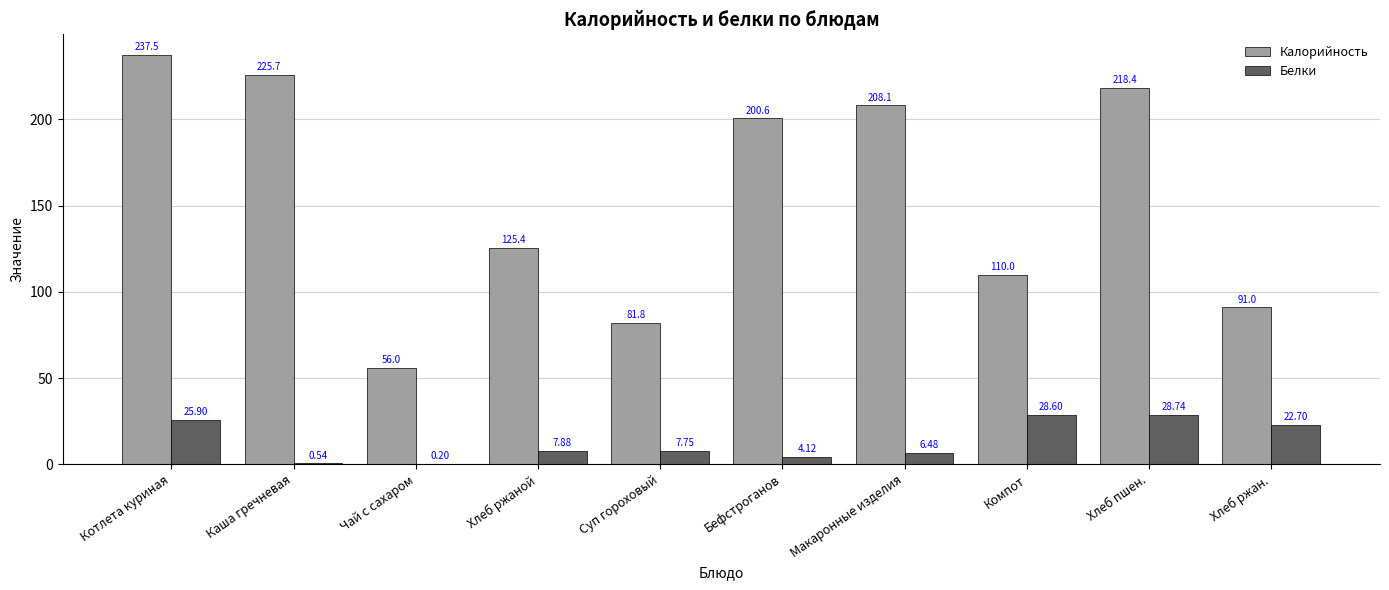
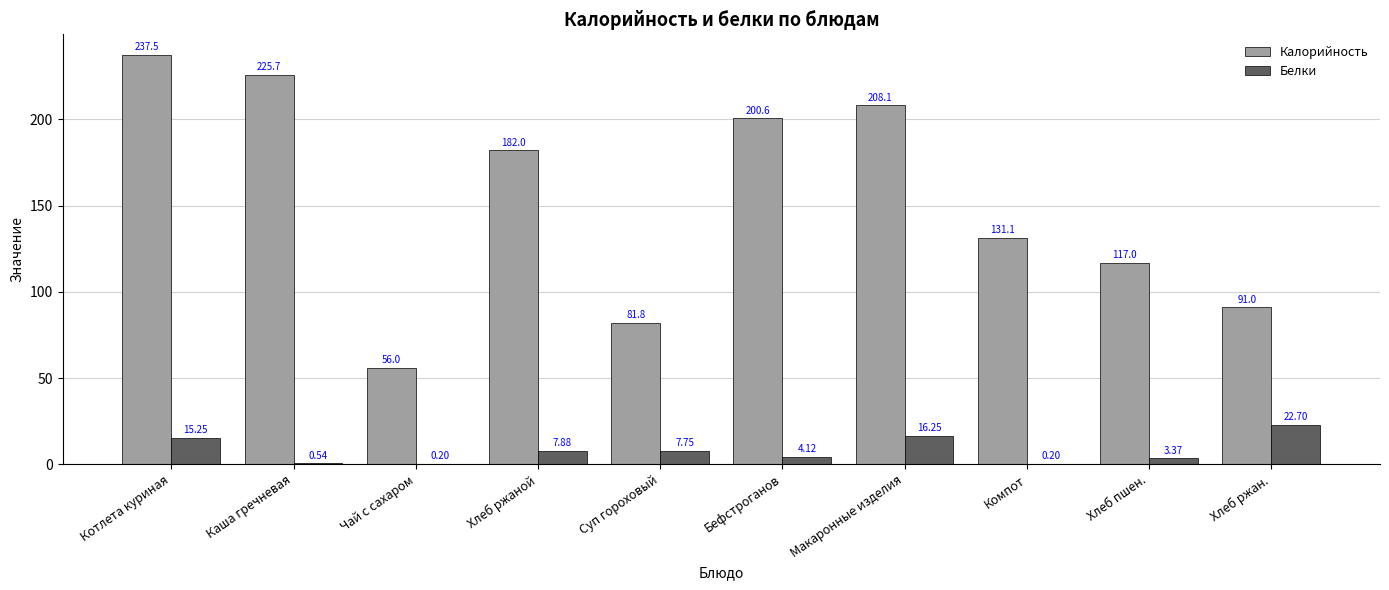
  {
    "Калорийность": {
      "Котлета куриная": 237.5,
      "Каша гречневая": 225.7,
      "Чай с сахаром": 56.0,
-     "Хлеб ржаной": 125.4,
+     "Хлеб ржаной": 182.0,
      "Суп гороховый": 81.8,
      "Бефстроганов": 200.6,
      "Макаронные изделия": 208.1,
-     "Компот": 110.0,
-     "Хлеб пшен.": 218.4,
+     "Компот": 131.1,
+     "Хлеб пшен.": 117.0,
      "Хлеб ржан.": 91.0
    },
    "Белки": {
-     "Котлета куриная": 25.90,
+     "Котлета куриная": 15.25,
      "Каша гречневая": 0.54,
      "Чай с сахаром": 0.20,
      "Хлеб ржаной": 7.88,
      "Суп гороховый": 7.75,
      "Бефстроганов": 4.12,
-     "Макаронные изделия": 6.48,
-     "Компот": 28.60,
-     "Хлеб пшен.": 28.74,
+     "Макаронные изделия": 16.25,
+     "Компот": 0.20,
+     "Хлеб пшен.": 3.37,
      "Хлеб ржан.": 22.70
    }
  }
